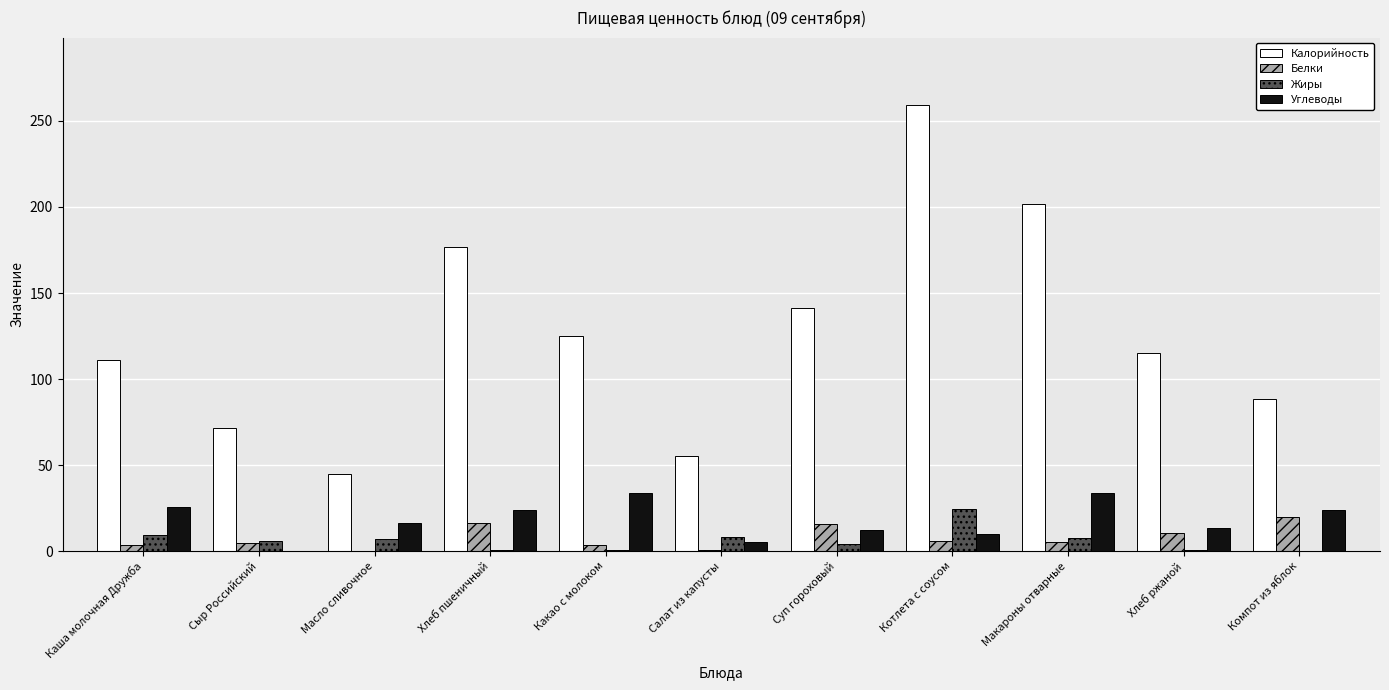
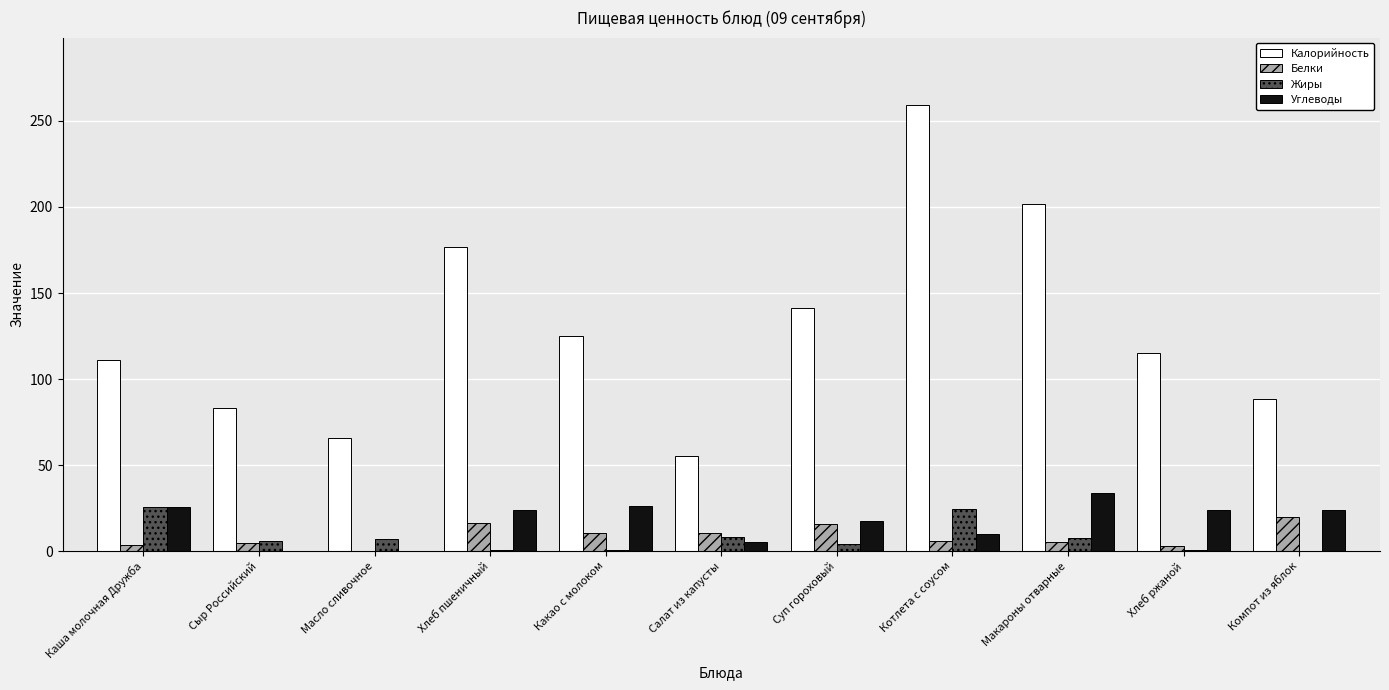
  {
    "Калорийность": {
      "Каша молочная Дружба": 111,
-     "Сыр Российский": 72,
-     "Масло сливочное": 45,
+     "Сыр Российский": 83,
+     "Масло сливочное": 66,
      "Хлеб пшеничный": 177,
      "Какао с молоком": 125,
      "Салат из капусты": 55,
      "Суп гороховый": 141,
      "Котлета с соусом": 260,
      "Макароны отварные": 202,
      "Хлеб ржаной": 115,
      "Компот из яблок": 88
    },
    "Белки": {
      "Каша молочная Дружба": 4,
      "Сыр Российский": 5,
      "Хлеб пшеничный": 16,
-     "Какао с молоком": 4,
-     "Салат из капусты": 1,
+     "Какао с молоком": 10,
+     "Салат из капусты": 11,
      "Суп гороховый": 16,
      "Котлета с соусом": 6,
      "Макароны отварные": 5,
-     "Хлеб ржаной": 11,
+     "Хлеб ржаной": 3,
      "Компот из яблок": 20
    },
    "Жиры": {
-     "Каша молочная Дружба": 9,
+     "Каша молочная Дружба": 25,
      "Сыр Российский": 6,
      "Масло сливочное": 7,
      "Салат из капусты": 8,
      "Суп гороховый": 4,
      "Котлета с соусом": 24,
      "Макароны отварные": 8
    },
    "Углеводы": {
      "Каша молочная Дружба": 26,
      "Сыр Российский": 0,
-     "Масло сливочное": 17,
+     "Масло сливочное": 0,
      "Хлеб пшеничный": 24,
-     "Какао с молоком": 34,
+     "Какао с молоком": 26,
      "Салат из капусты": 5,
-     "Суп гороховый": 12,
+     "Суп гороховый": 17,
      "Котлета с соусом": 10,
      "Макароны отварные": 34,
-     "Хлеб ржаной": 13,
+     "Хлеб ржаной": 24,
      "Компот из яблок": 24
    }
  }
